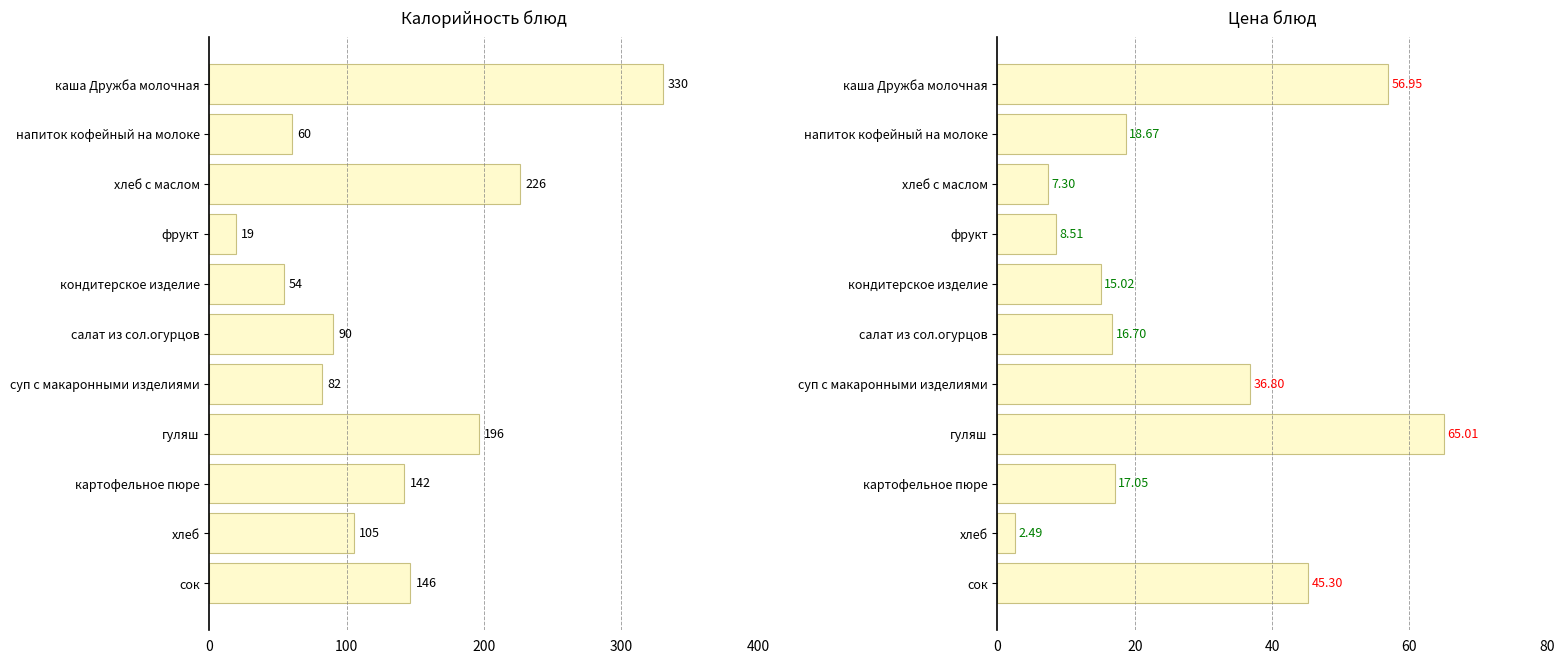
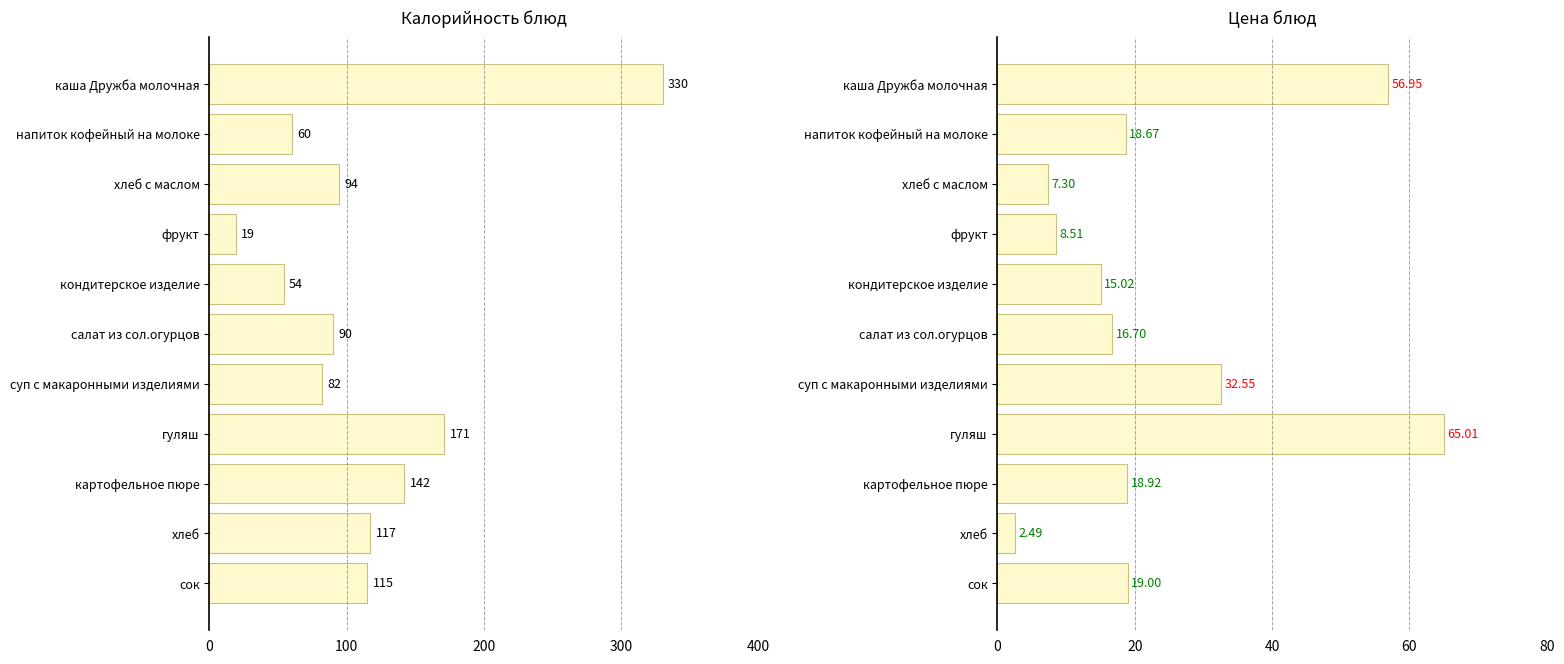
  {
    "Калорийность блюд": {
      "каша Дружба молочная": 330,
      "напиток кофейный на молоке": 60,
-     "хлеб с маслом": 226,
+     "хлеб с маслом": 94,
      "фрукт": 19,
      "кондитерское изделие": 54,
      "салат из сол.огурцов": 90,
      "суп с макаронными изделиями": 82,
-     "гуляш": 196,
+     "гуляш": 171,
      "картофельное пюре": 142,
-     "хлеб": 105,
-     "сок": 146
+     "хлеб": 117,
+     "сок": 115
    },
    "Цена блюд": {
      "каша Дружба молочная": 56.95,
      "напиток кофейный на молоке": 18.67,
      "хлеб с маслом": 7.30,
      "фрукт": 8.51,
      "кондитерское изделие": 15.02,
      "салат из сол.огурцов": 16.70,
-     "суп с макаронными изделиями": 36.80,
+     "суп с макаронными изделиями": 32.55,
      "гуляш": 65.01,
-     "картофельное пюре": 17.05,
+     "картофельное пюре": 18.92,
      "хлеб": 2.49,
-     "сок": 45.30
+     "сок": 19.00
    }
  }
